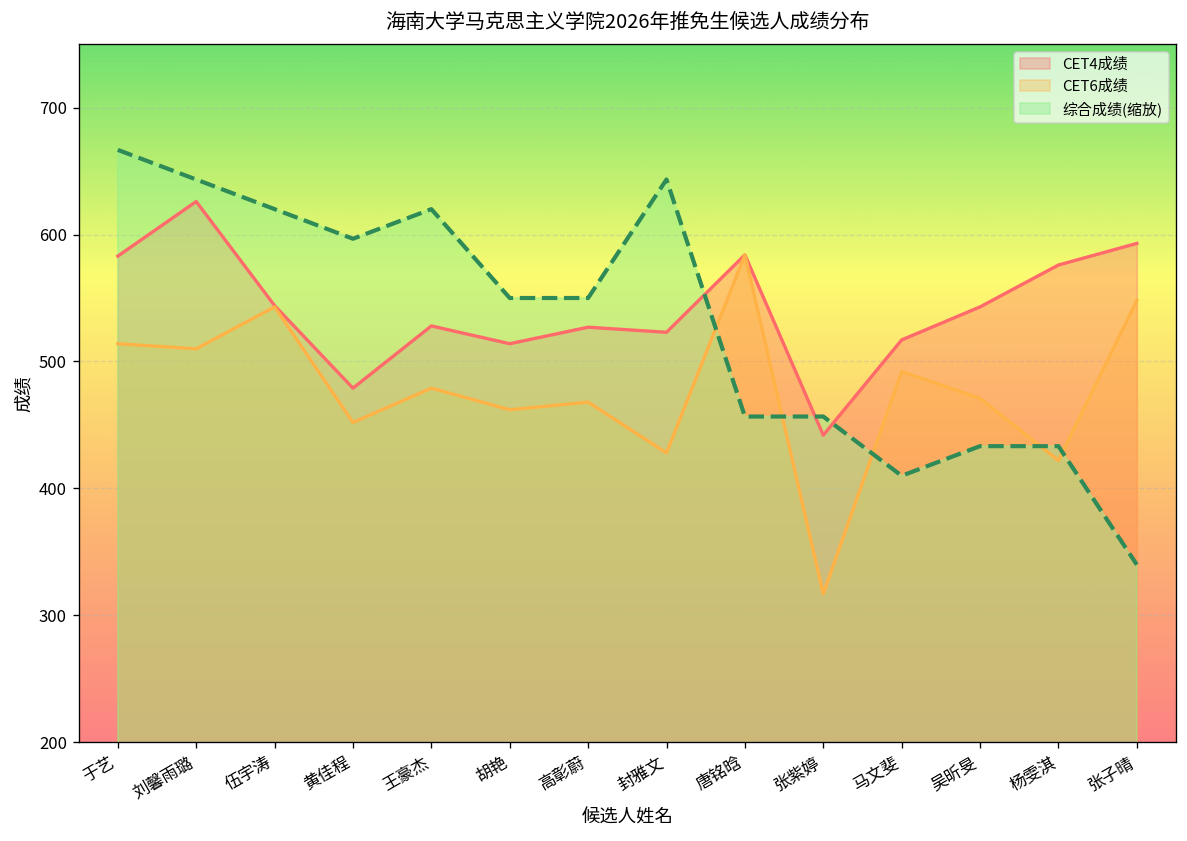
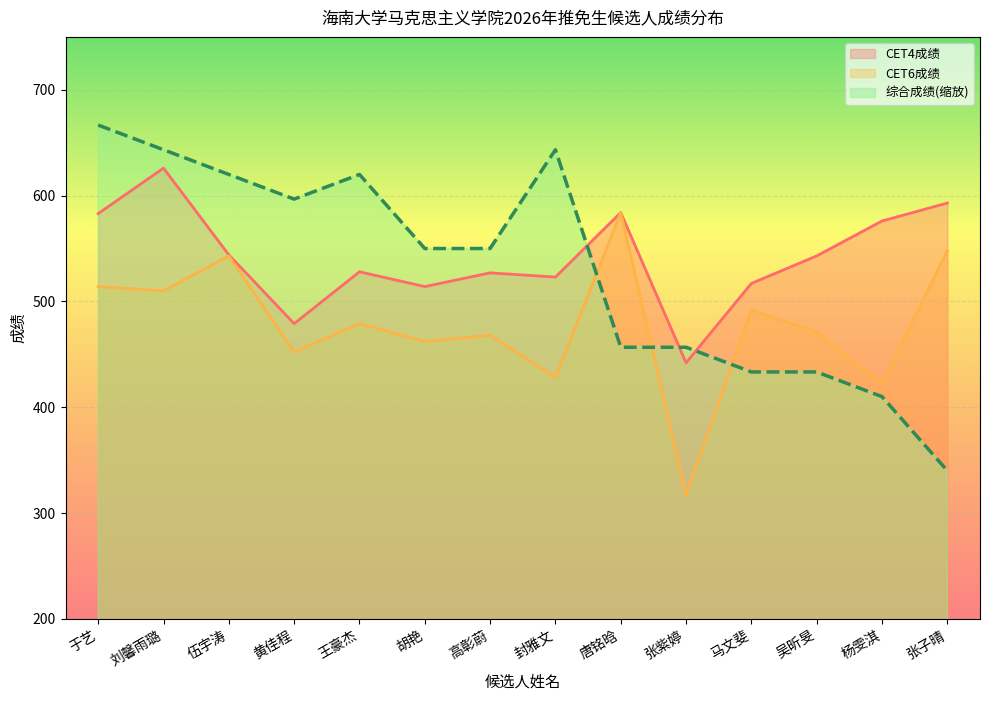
  {
    "综合成绩(缩放)": {
      "于艺": 667,
      "刘馨雨璐": 643,
      "伍宇涛": 620,
      "黄佳程": 597,
      "王豪杰": 620,
      "胡艳": 550,
      "高彰蔚": 550,
      "封雅文": 643,
      "唐铭晗": 457,
      "张紫婷": 457,
-     "马文斐": 410,
+     "马文斐": 433,
      "吴昕旻": 433,
-     "杨雯淇": 433,
+     "杨雯淇": 410,
      "张子晴": 340
    }
  }
